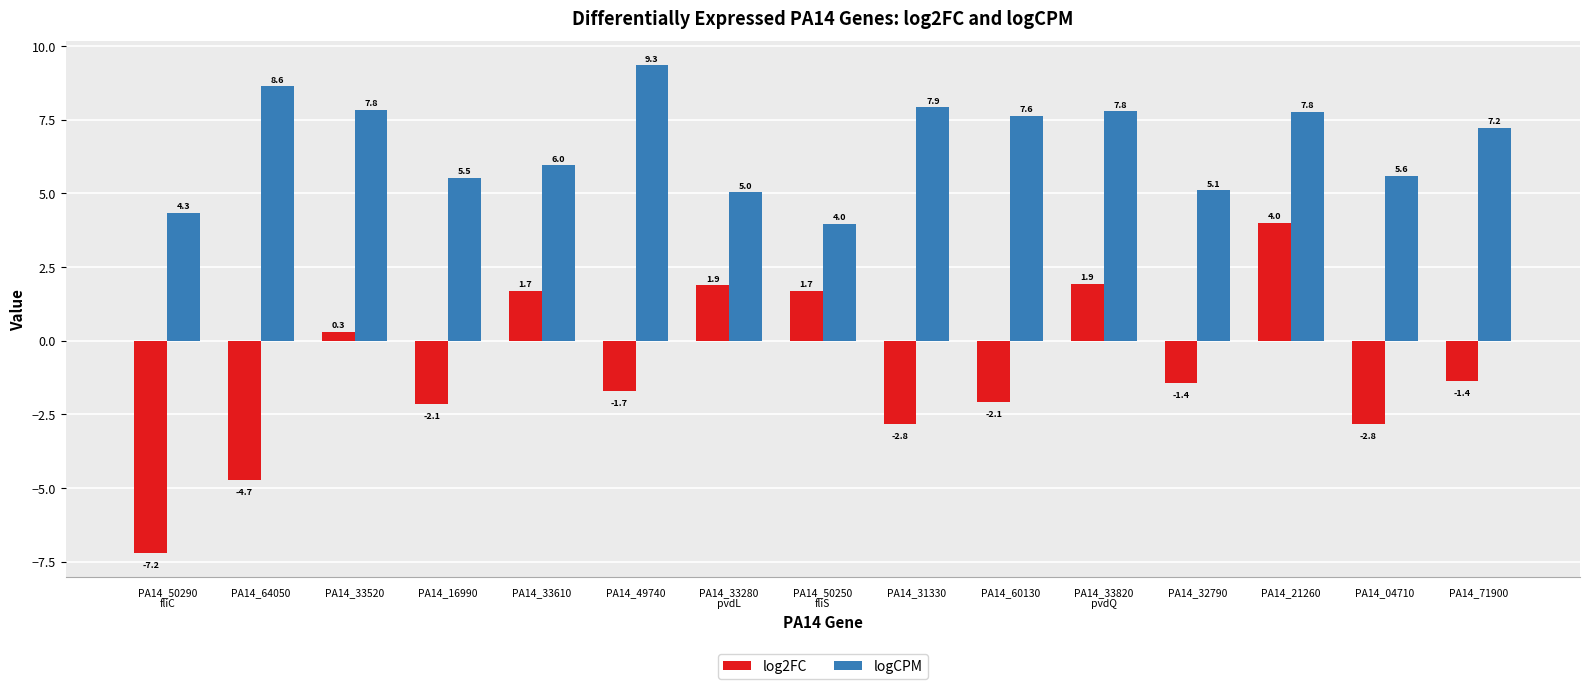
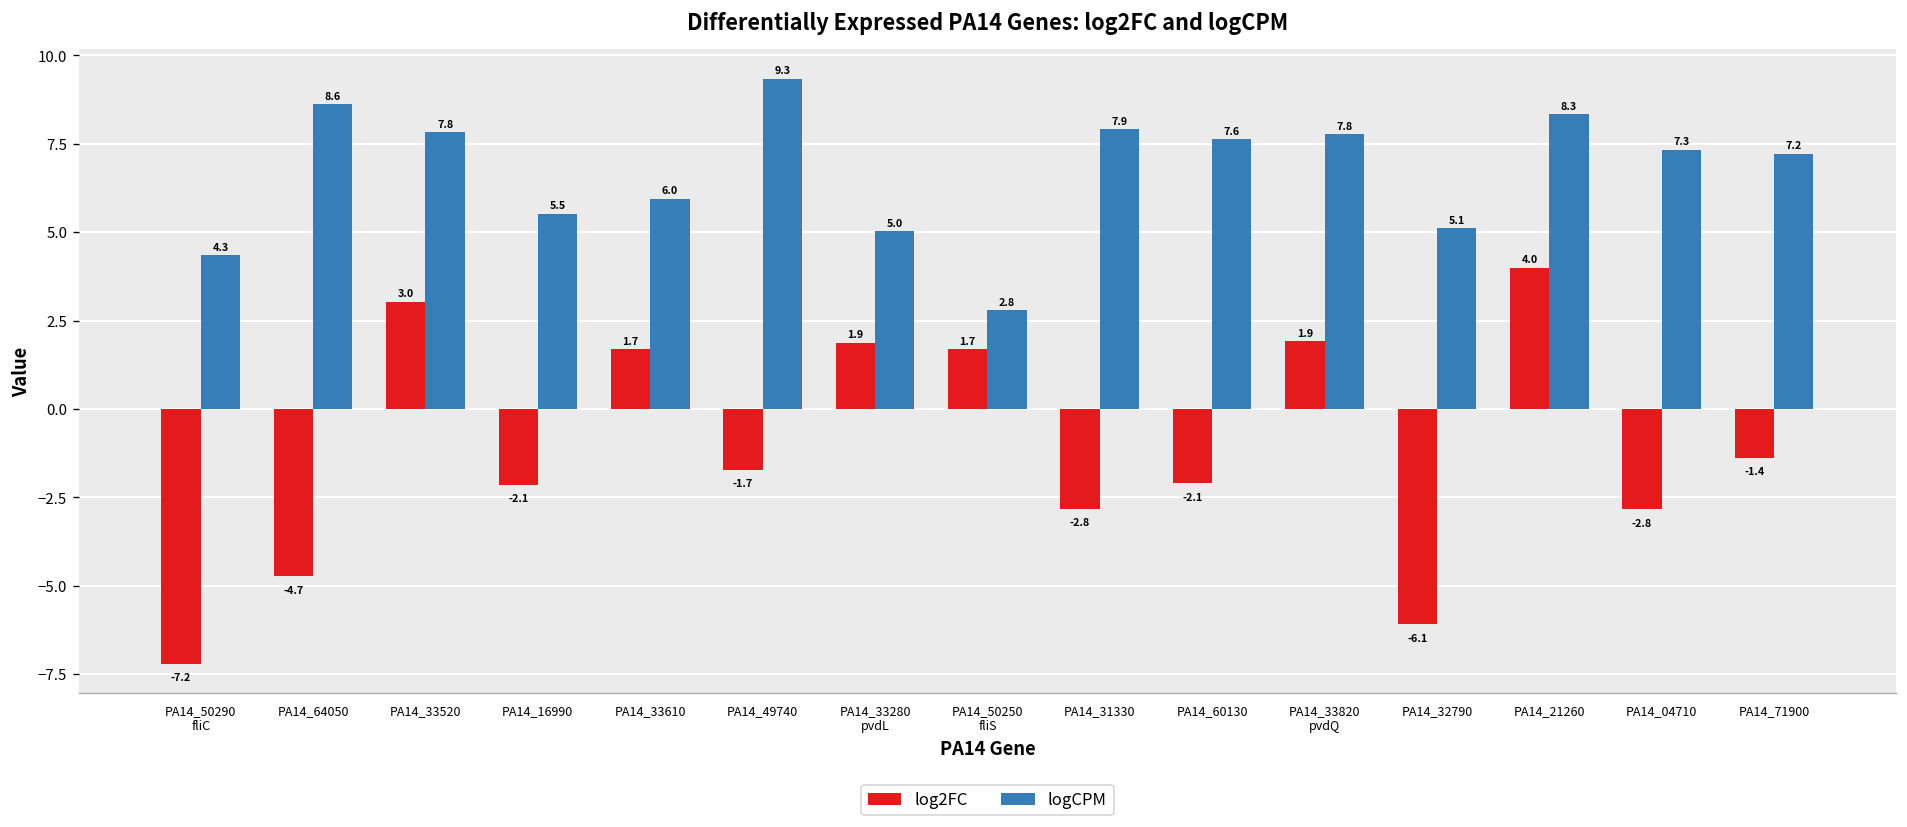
  {
    "log2FC": {
      "PA14_50290 fliC": -7.2,
      "PA14_64050": -4.7,
-     "PA14_33520": 0.3,
+     "PA14_33520": 3.0,
      "PA14_16990": -2.1,
      "PA14_33610": 1.7,
      "PA14_49740": -1.7,
      "PA14_33280 pvdL": 1.9,
      "PA14_50250 fliS": 1.7,
      "PA14_31330": -2.8,
      "PA14_60130": -2.1,
      "PA14_33820 pvdQ": 1.9,
-     "PA14_32790": -1.4,
+     "PA14_32790": -6.1,
      "PA14_21260": 4.0,
      "PA14_04710": -2.8,
      "PA14_71900": -1.4
    },
    "logCPM": {
      "PA14_50290 fliC": 4.3,
      "PA14_64050": 8.6,
      "PA14_33520": 7.8,
      "PA14_16990": 5.5,
      "PA14_33610": 6.0,
      "PA14_49740": 9.3,
      "PA14_33280 pvdL": 5.0,
-     "PA14_50250 fliS": 4.0,
+     "PA14_50250 fliS": 2.8,
      "PA14_31330": 7.9,
      "PA14_60130": 7.6,
      "PA14_33820 pvdQ": 7.8,
      "PA14_32790": 5.1,
-     "PA14_21260": 7.8,
-     "PA14_04710": 5.6,
+     "PA14_21260": 8.3,
+     "PA14_04710": 7.3,
      "PA14_71900": 7.2
    }
  }
